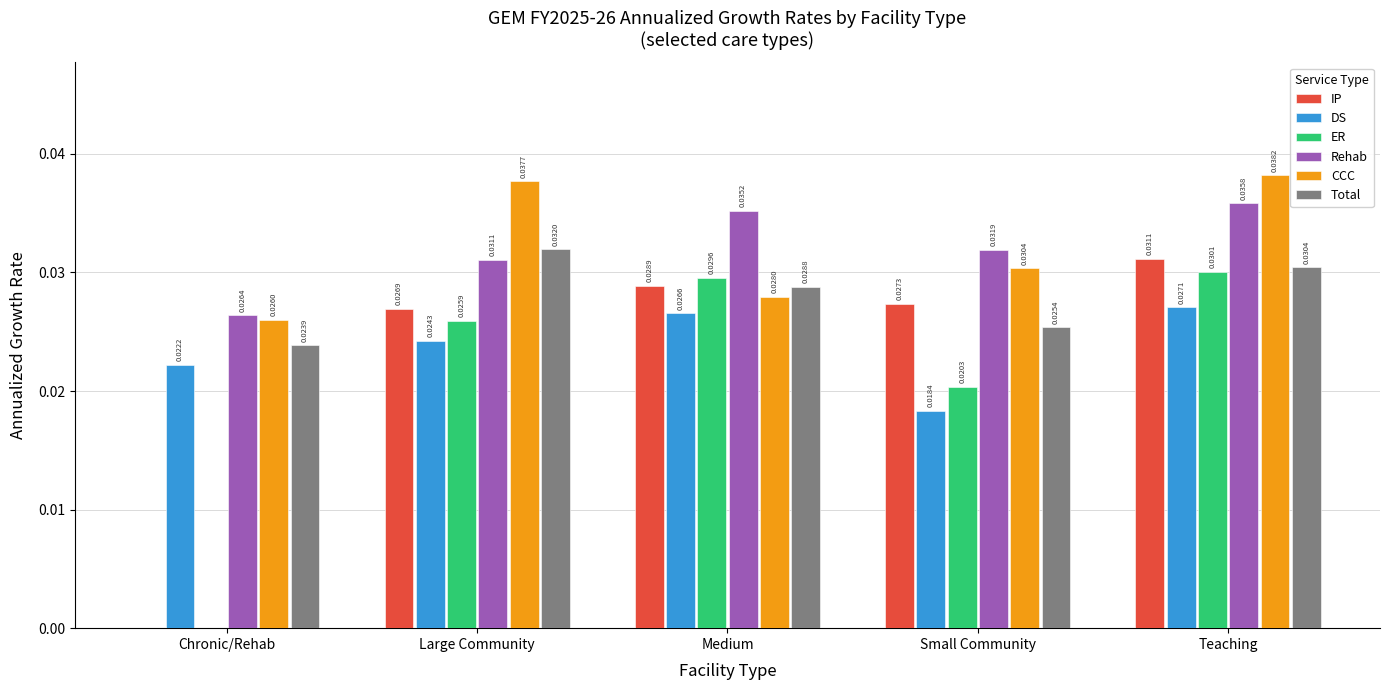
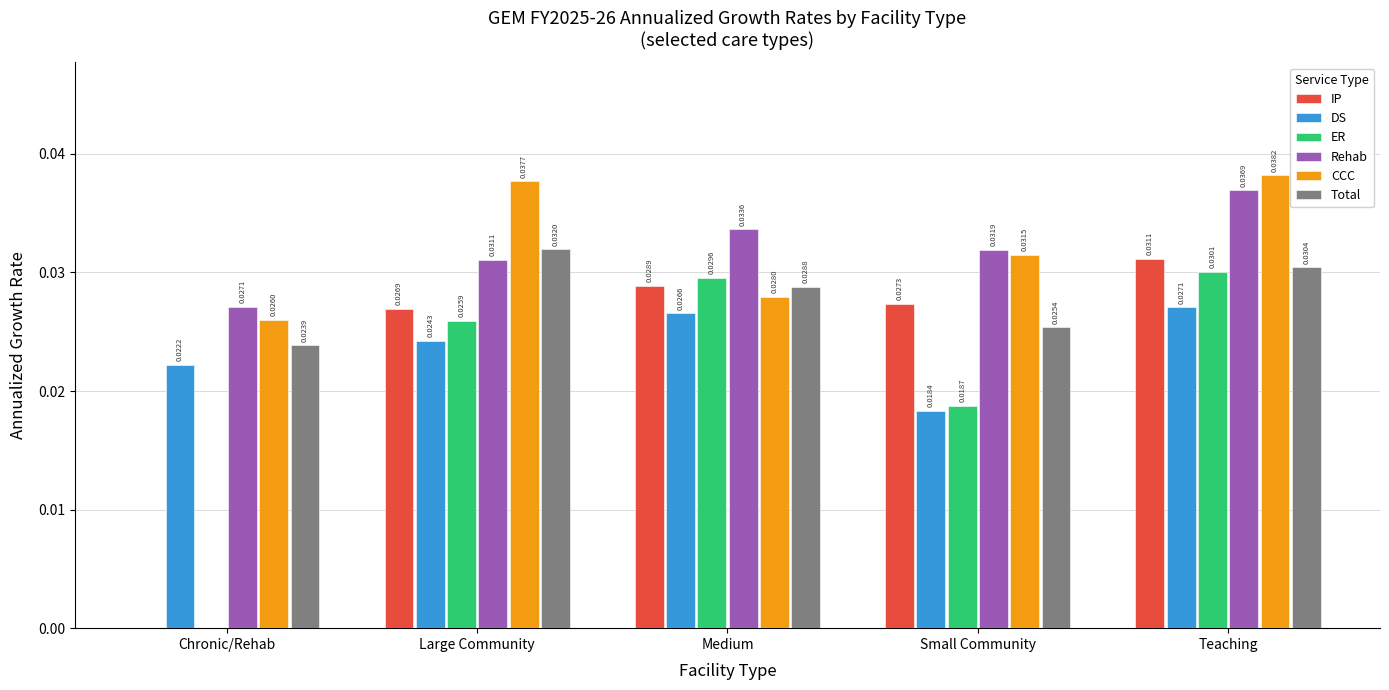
  {
    "IP": {
      "Large Community": 0.0269,
      "Medium": 0.0289,
      "Small Community": 0.0273,
      "Teaching": 0.0311
    },
    "DS": {
      "Chronic/Rehab": 0.0222,
      "Large Community": 0.0243,
      "Medium": 0.0266,
      "Small Community": 0.0184,
      "Teaching": 0.0271
    },
    "ER": {
      "Large Community": 0.0259,
      "Medium": 0.0296,
-     "Small Community": 0.0203,
+     "Small Community": 0.0187,
      "Teaching": 0.0301
    },
    "Rehab": {
-     "Chronic/Rehab": 0.0264,
+     "Chronic/Rehab": 0.0271,
      "Large Community": 0.0311,
-     "Medium": 0.0352,
+     "Medium": 0.0336,
      "Small Community": 0.0319,
-     "Teaching": 0.0358
+     "Teaching": 0.0369
    },
    "CCC": {
      "Chronic/Rehab": 0.0260,
      "Large Community": 0.0377,
      "Medium": 0.0280,
-     "Small Community": 0.0304,
+     "Small Community": 0.0315,
      "Teaching": 0.0382
    },
    "Total": {
      "Chronic/Rehab": 0.0239,
      "Large Community": 0.0320,
      "Medium": 0.0288,
      "Small Community": 0.0254,
      "Teaching": 0.0304
    }
  }
